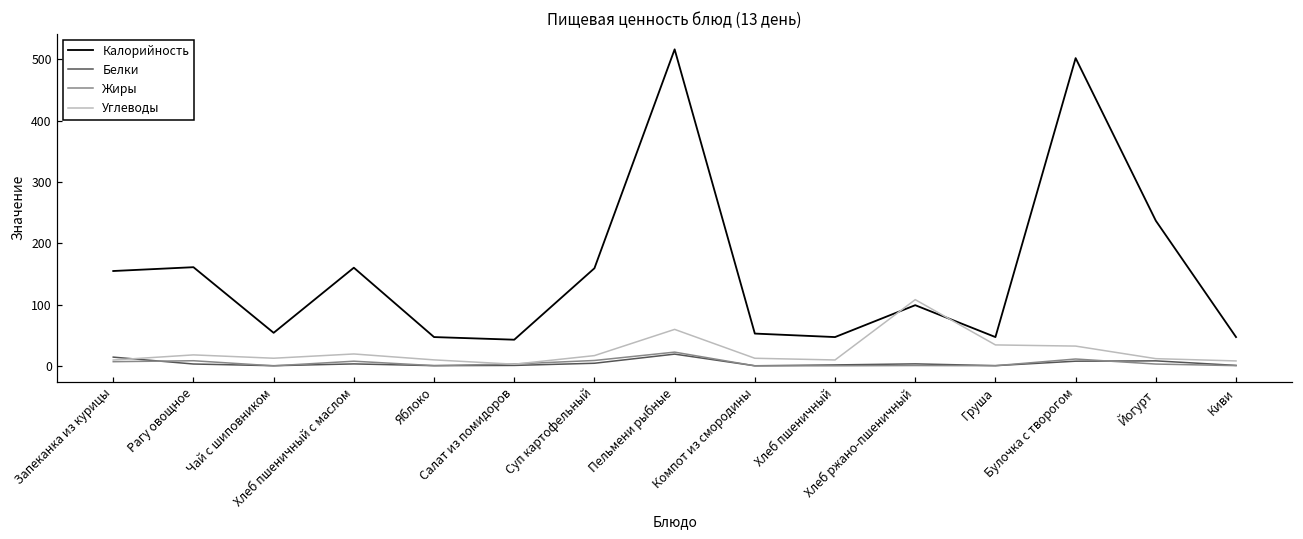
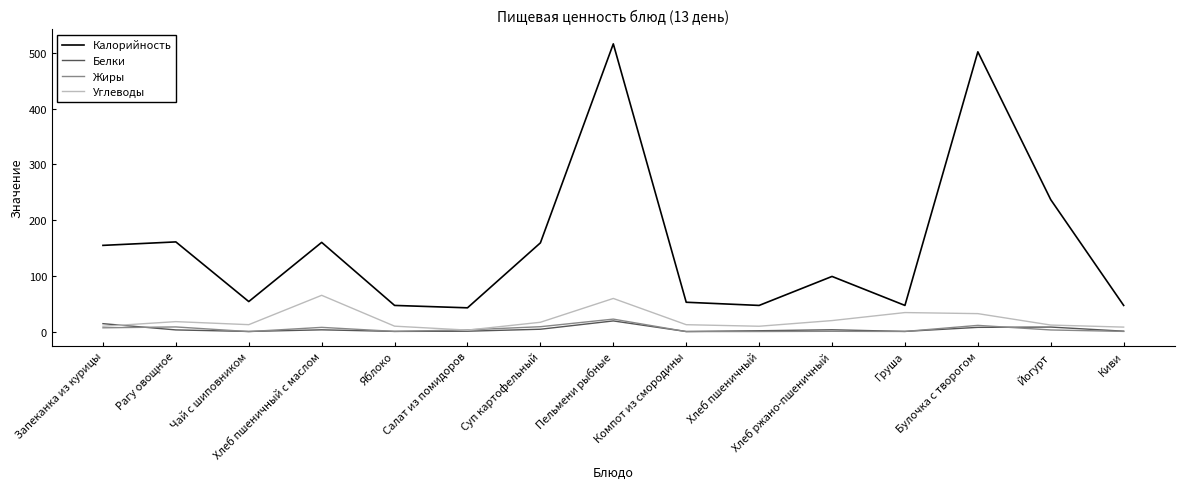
  {
    "Калорийность": {
      "Запеканка из курицы": 150,
      "Рагу овощное": 160,
      "Чай с шиповником": 50,
      "Хлеб пшеничный с маслом": 160,
      "Яблоко": 50,
      "Салат из помидоров": 40,
      "Суп картофельный": 160,
      "Пельмени рыбные": 520,
      "Компот из смородины": 50,
      "Хлеб пшеничный": 50,
      "Хлеб ржано-пшеничный": 100,
      "Груша": 50,
      "Булочка с творогом": 500,
      "Йогурт": 240,
      "Киви": 50
    },
    "Белки": {
      "Запеканка из курицы": 10,
      "Рагу овощное": 0
    },
    "Жиры": {
      "Рагу овощное": 10,
      "Йогурт": 0
    },
    "Углеводы": {
      "Рагу овощное": 20,
      "Чай с шиповником": 10,
-     "Хлеб пшеничный с маслом": 20,
+     "Хлеб пшеничный с маслом": 70,
      "Яблоко": 10,
      "Суп картофельный": 20,
      "Пельмени рыбные": 60,
      "Компот из смородины": 10,
      "Хлеб пшеничный": 10,
-     "Хлеб ржано-пшеничный": 110,
+     "Хлеб ржано-пшеничный": 20,
      "Груша": 30,
      "Булочка с творогом": 30,
      "Киви": 10
    }
  }
